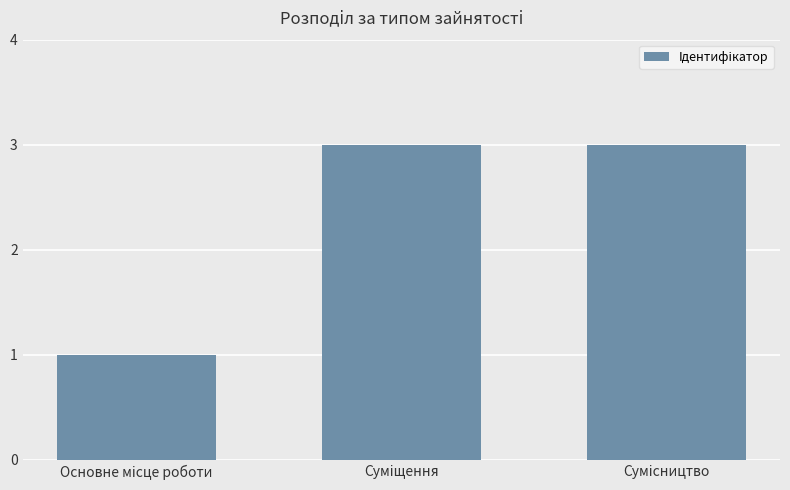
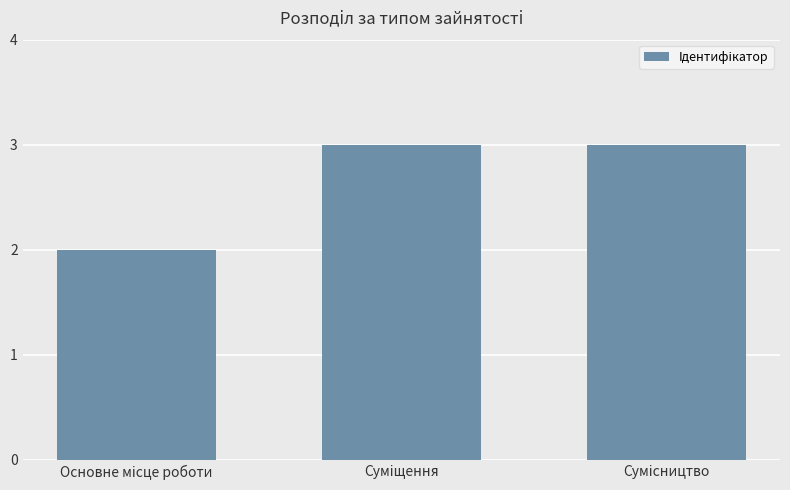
  {
-   "Основне місце роботи": 1,
+   "Основне місце роботи": 2,
    "Суміщення": 3,
    "Сумісництво": 3
  }
